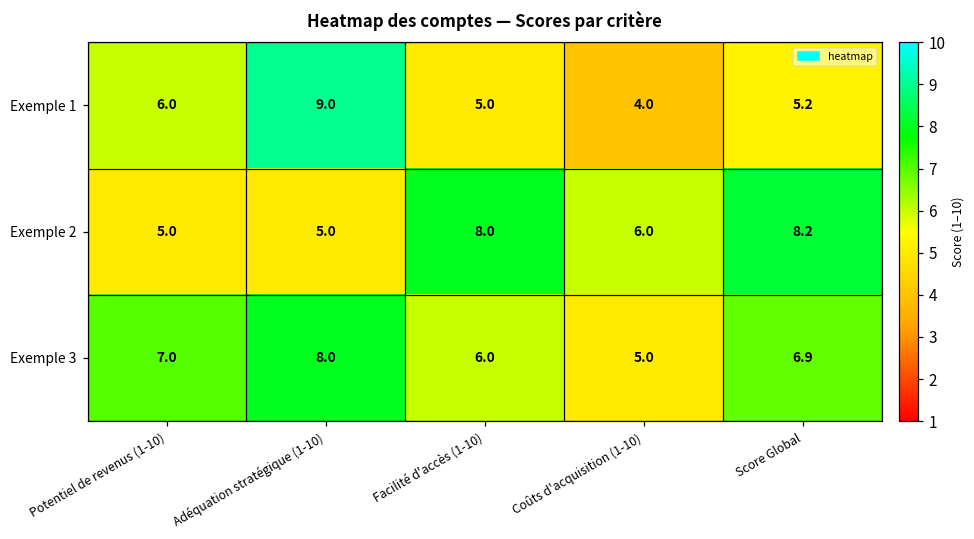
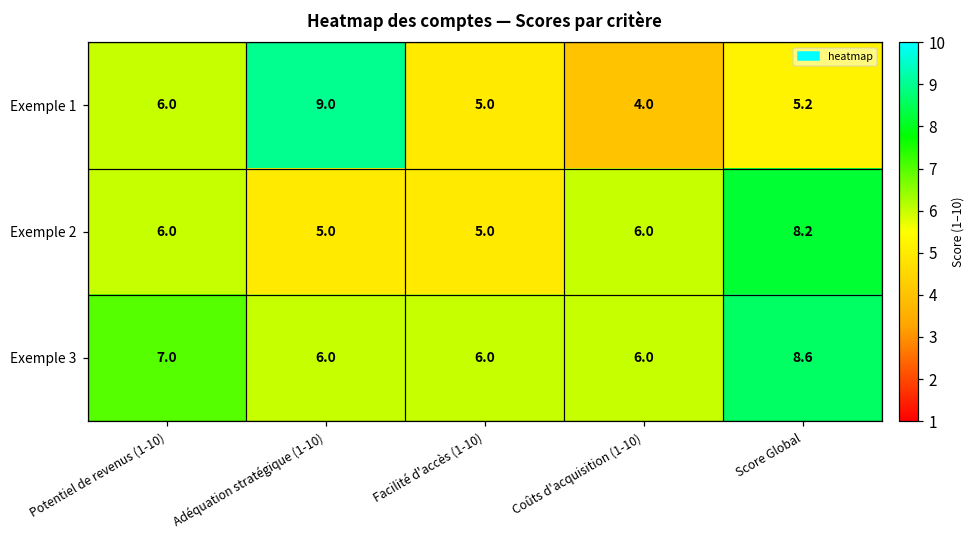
  {
    "Exemple 1": {
      "Potentiel de revenus (1-10)": 6.0,
      "Adéquation stratégique (1-10)": 9.0,
      "Facilité d'accès (1-10)": 5.0,
      "Coûts d'acquisition (1-10)": 4.0,
      "Score Global": 5.2
    },
    "Exemple 2": {
-     "Potentiel de revenus (1-10)": 5.0,
+     "Potentiel de revenus (1-10)": 6.0,
      "Adéquation stratégique (1-10)": 5.0,
-     "Facilité d'accès (1-10)": 8.0,
+     "Facilité d'accès (1-10)": 5.0,
      "Coûts d'acquisition (1-10)": 6.0,
      "Score Global": 8.2
    },
    "Exemple 3": {
      "Potentiel de revenus (1-10)": 7.0,
-     "Adéquation stratégique (1-10)": 8.0,
+     "Adéquation stratégique (1-10)": 6.0,
      "Facilité d'accès (1-10)": 6.0,
-     "Coûts d'acquisition (1-10)": 5.0,
-     "Score Global": 6.9
+     "Coûts d'acquisition (1-10)": 6.0,
+     "Score Global": 8.6
    }
  }
